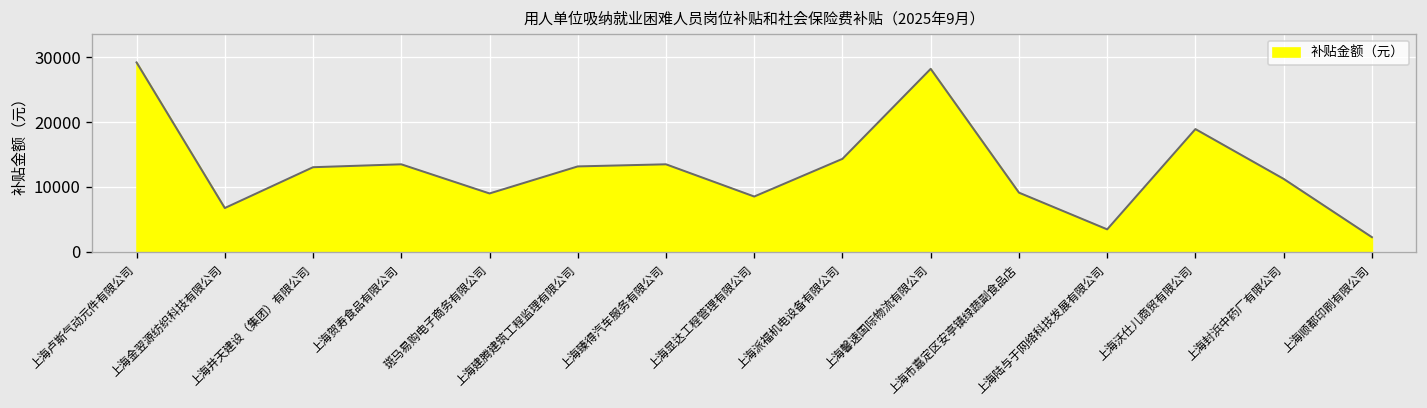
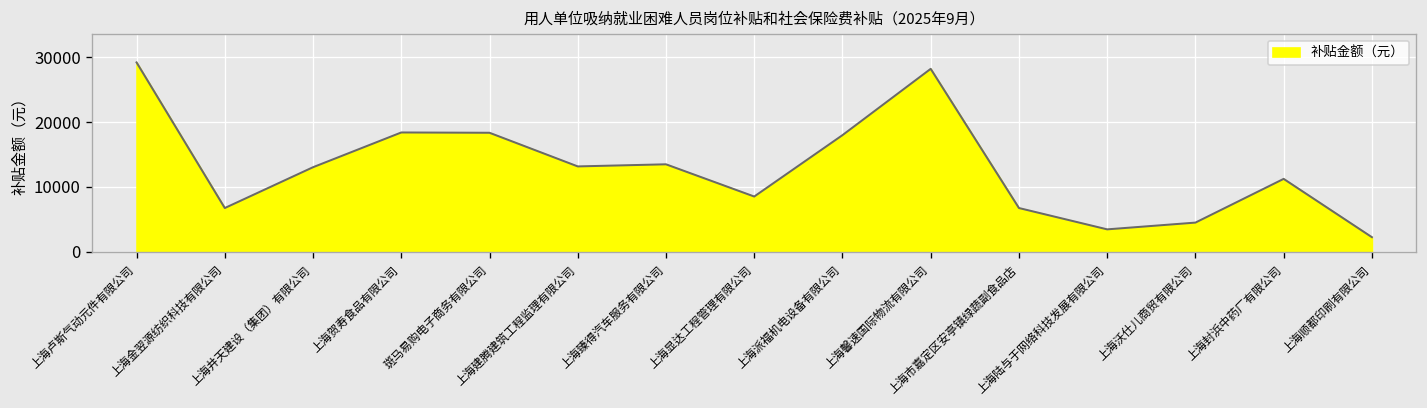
  {
    "上海卢斯气动元件有限公司": 29000,
    "上海金翌源纺织科技有限公司": 7000,
    "上海井天建设（集团）有限公司": 13000,
-   "上海贺寿食品有限公司": 13000,
-   "斑马易购电子商务有限公司": 9000,
+   "上海贺寿食品有限公司": 18000,
+   "斑马易购电子商务有限公司": 18000,
    "上海建腾建筑工程监理有限公司": 13000,
    "上海臻得汽车服务有限公司": 13000,
    "上海显达工程管理有限公司": 9000,
-   "上海派福机电设备有限公司": 14000,
+   "上海派福机电设备有限公司": 18000,
    "上海馨速国际物流有限公司": 28000,
-   "上海市嘉定区安亭镇绿蔬副食品店": 9000,
+   "上海市嘉定区安亭镇绿蔬副食品店": 7000,
    "上海陆与于网络科技发展有限公司": 3000,
-   "上海沃仕儿商贸有限公司": 19000,
+   "上海沃仕儿商贸有限公司": 4000,
    "上海封浜中药厂有限公司": 11000,
    "上海顺都印刷有限公司": 2000
  }
